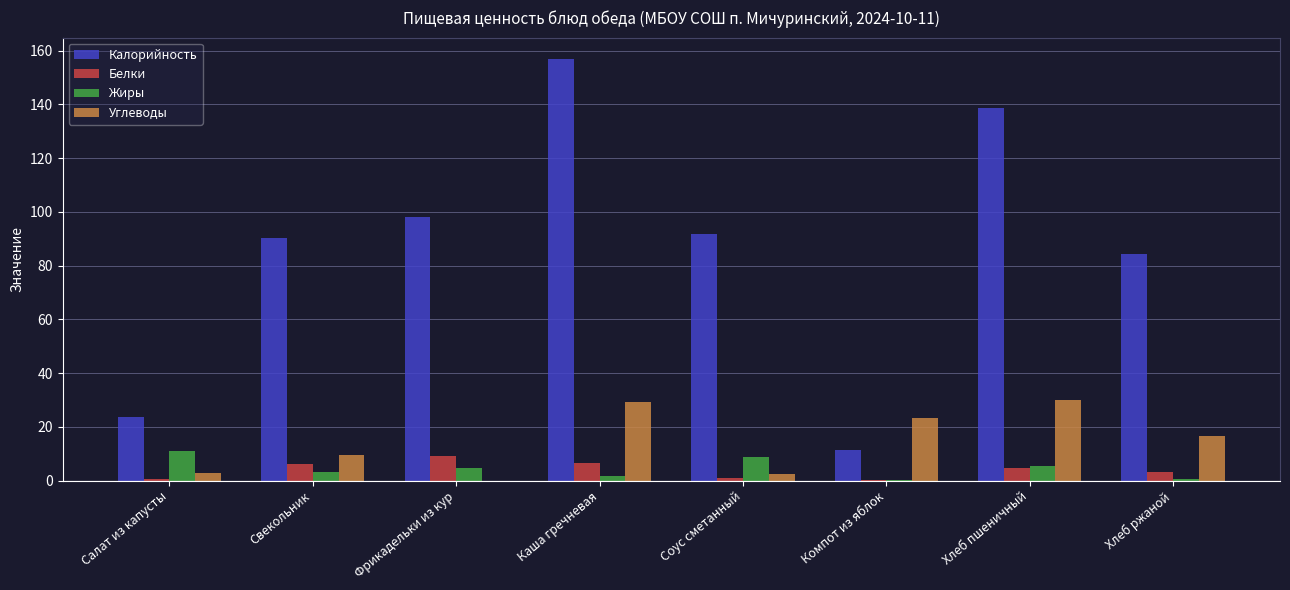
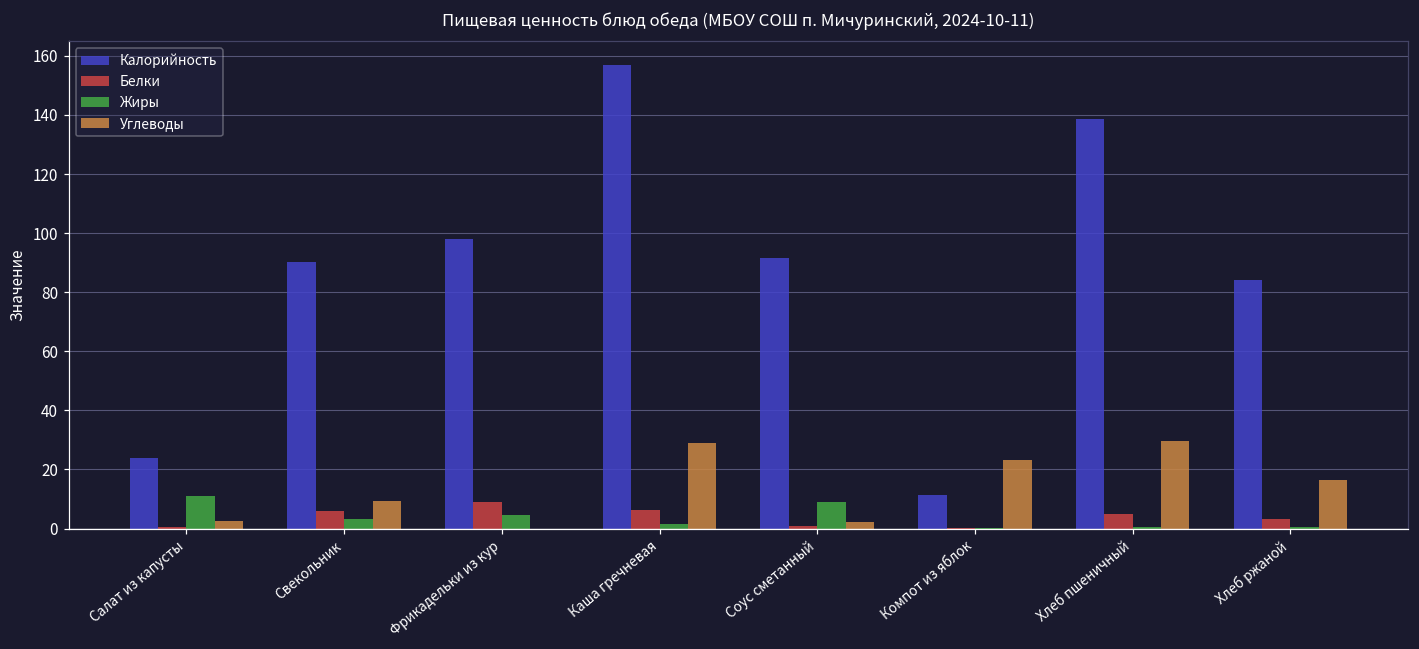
  {
    "Калорийность": {
      "Салат из капусты": 24,
      "Свекольник": 90,
      "Фрикадельки из кур": 98,
      "Каша гречневая": 157,
      "Соус сметанный": 92,
      "Компот из яблок": 11,
      "Хлеб пшеничный": 139,
      "Хлеб ржаной": 84
    },
    "Белки": {
      "Свекольник": 6,
      "Фрикадельки из кур": 9,
      "Каша гречневая": 6,
      "Хлеб пшеничный": 5,
      "Хлеб ржаной": 3
    },
    "Жиры": {
      "Салат из капусты": 11,
      "Свекольник": 3,
      "Фрикадельки из кур": 5,
      "Каша гречневая": 2,
      "Соус сметанный": 9,
-     "Хлеб пшеничный": 5
+     "Хлеб пшеничный": 1
    },
    "Углеводы": {
      "Салат из капусты": 3,
      "Свекольник": 10,
      "Фрикадельки из кур": 0,
      "Каша гречневая": 29,
      "Соус сметанный": 2,
      "Компот из яблок": 23,
      "Хлеб пшеничный": 30,
      "Хлеб ржаной": 16
    }
  }
